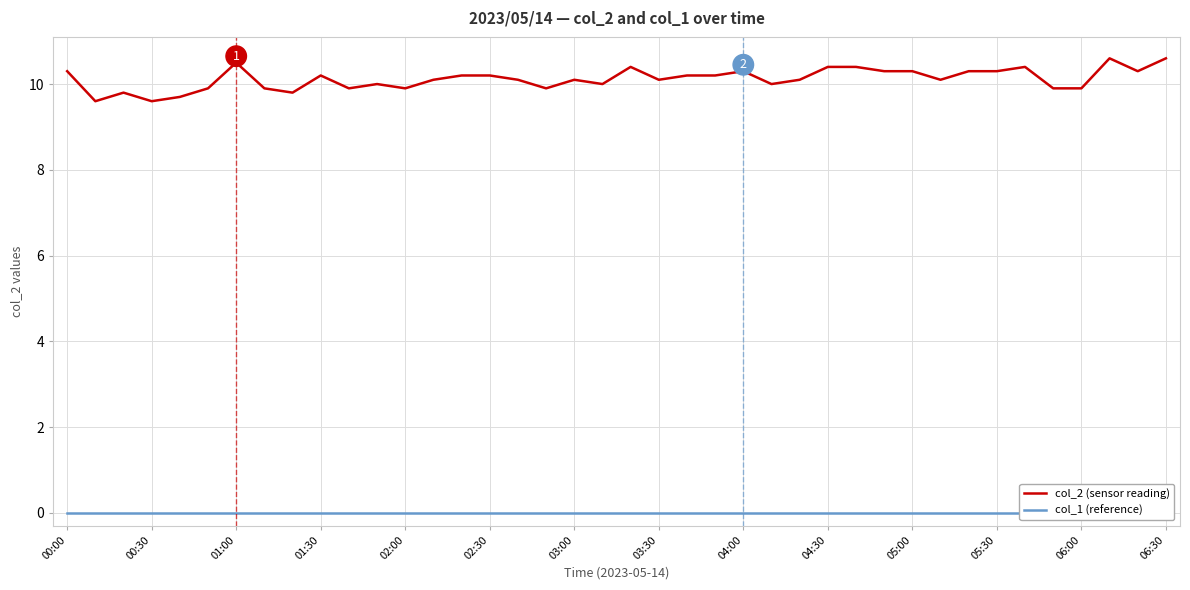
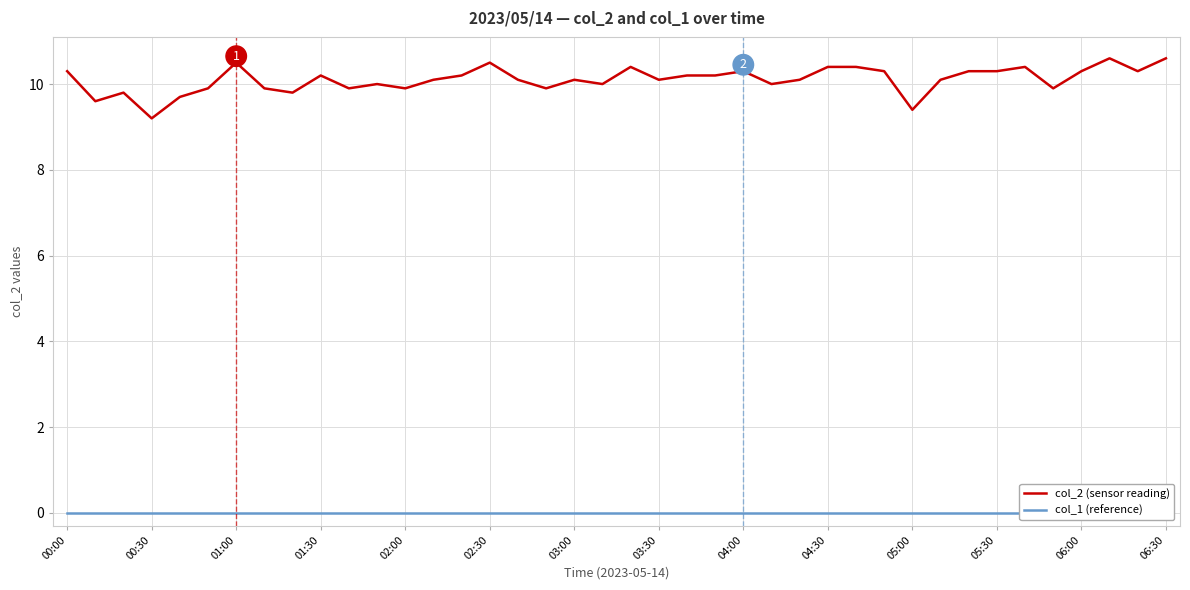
  {
    "col_2 (sensor reading)": {
      "00:00": 10.3,
-     "00:30": 9.6,
+     "00:30": 9.2,
      "01:30": 10.2,
      "02:00": 9.9,
-     "02:30": 10.2,
+     "02:30": 10.5,
      "03:00": 10.1,
      "03:30": 10.1,
      "04:30": 10.4,
-     "05:00": 10.3,
+     "05:00": 9.4,
      "05:30": 10.3,
-     "06:00": 9.9,
+     "06:00": 10.3,
      "06:30": 10.6
    },
    "col_1 (reference)": {
      "00:00": 0.0,
      "00:30": 0.0,
      "01:00": 0.0,
      "01:30": 0.0,
      "02:00": 0.0,
      "02:30": 0.0,
      "03:00": 0.0,
      "03:30": 0.0,
      "04:00": 0.0,
      "04:30": 0.0,
      "05:00": 0.0,
      "05:30": 0.0
    }
  }
